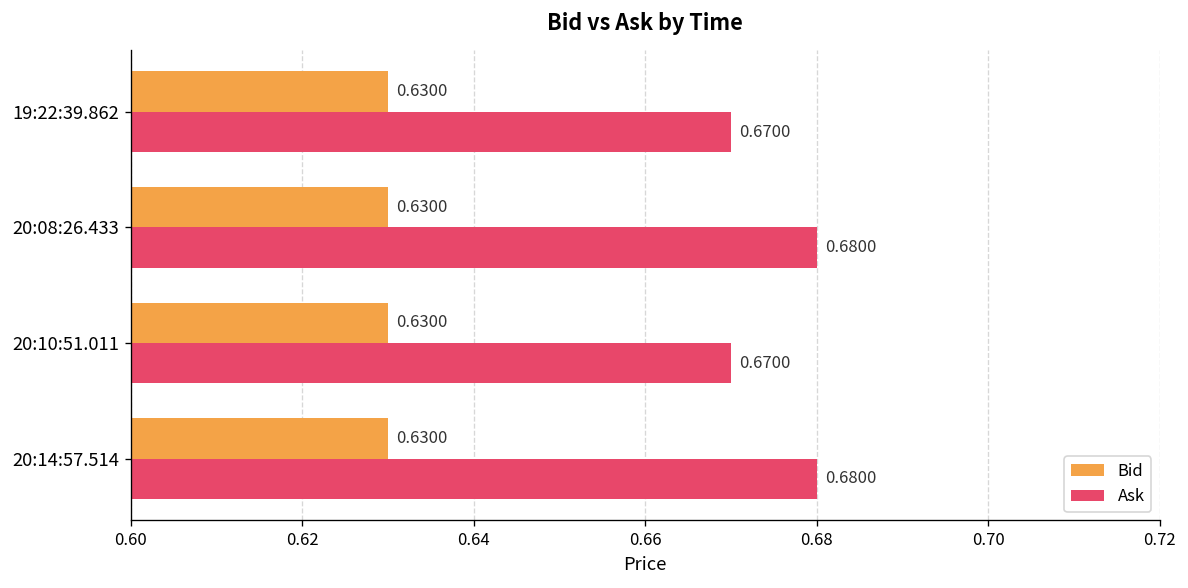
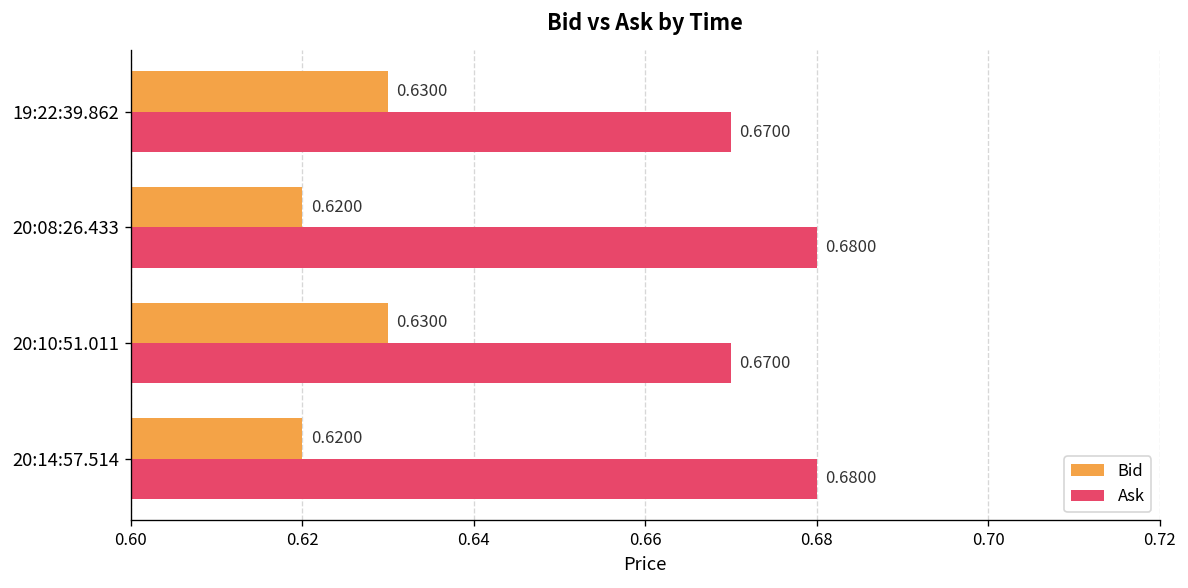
  {
    "Bid": {
      "19:22:39.862": 0.6300,
-     "20:08:26.433": 0.6300,
+     "20:08:26.433": 0.6200,
      "20:10:51.011": 0.6300,
-     "20:14:57.514": 0.6300
+     "20:14:57.514": 0.6200
    },
    "Ask": {
      "19:22:39.862": 0.6700,
      "20:08:26.433": 0.6800,
      "20:10:51.011": 0.6700,
      "20:14:57.514": 0.6800
    }
  }
